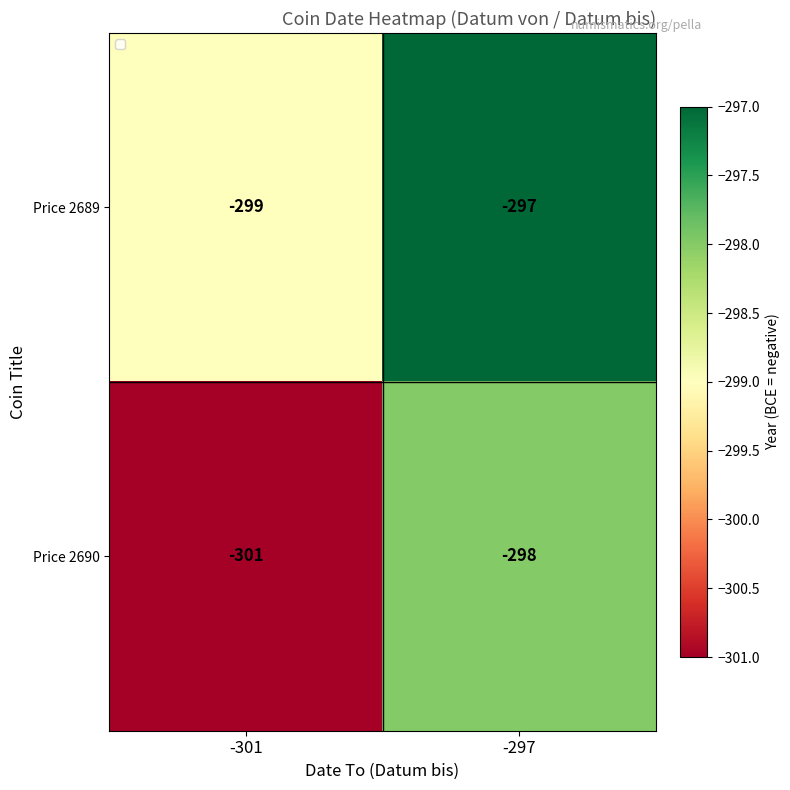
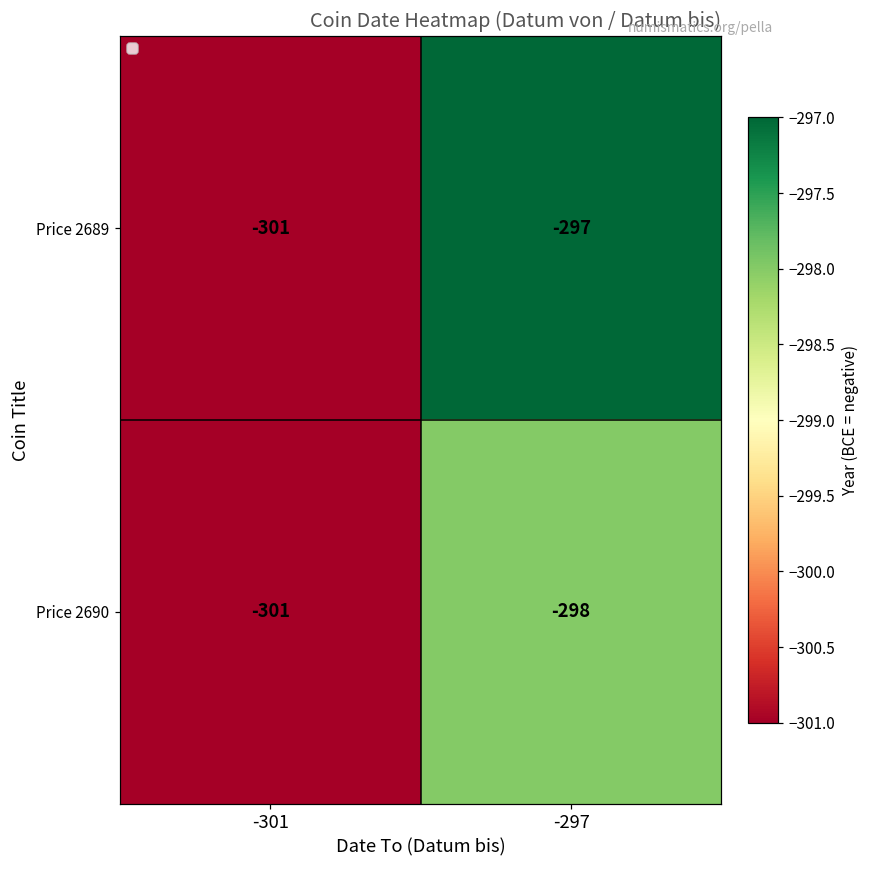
  {
    "Price 2689": {
-     "-301": -299,
+     "-301": -301,
      "-297": -297
    },
    "Price 2690": {
      "-301": -301,
      "-297": -298
    }
  }
